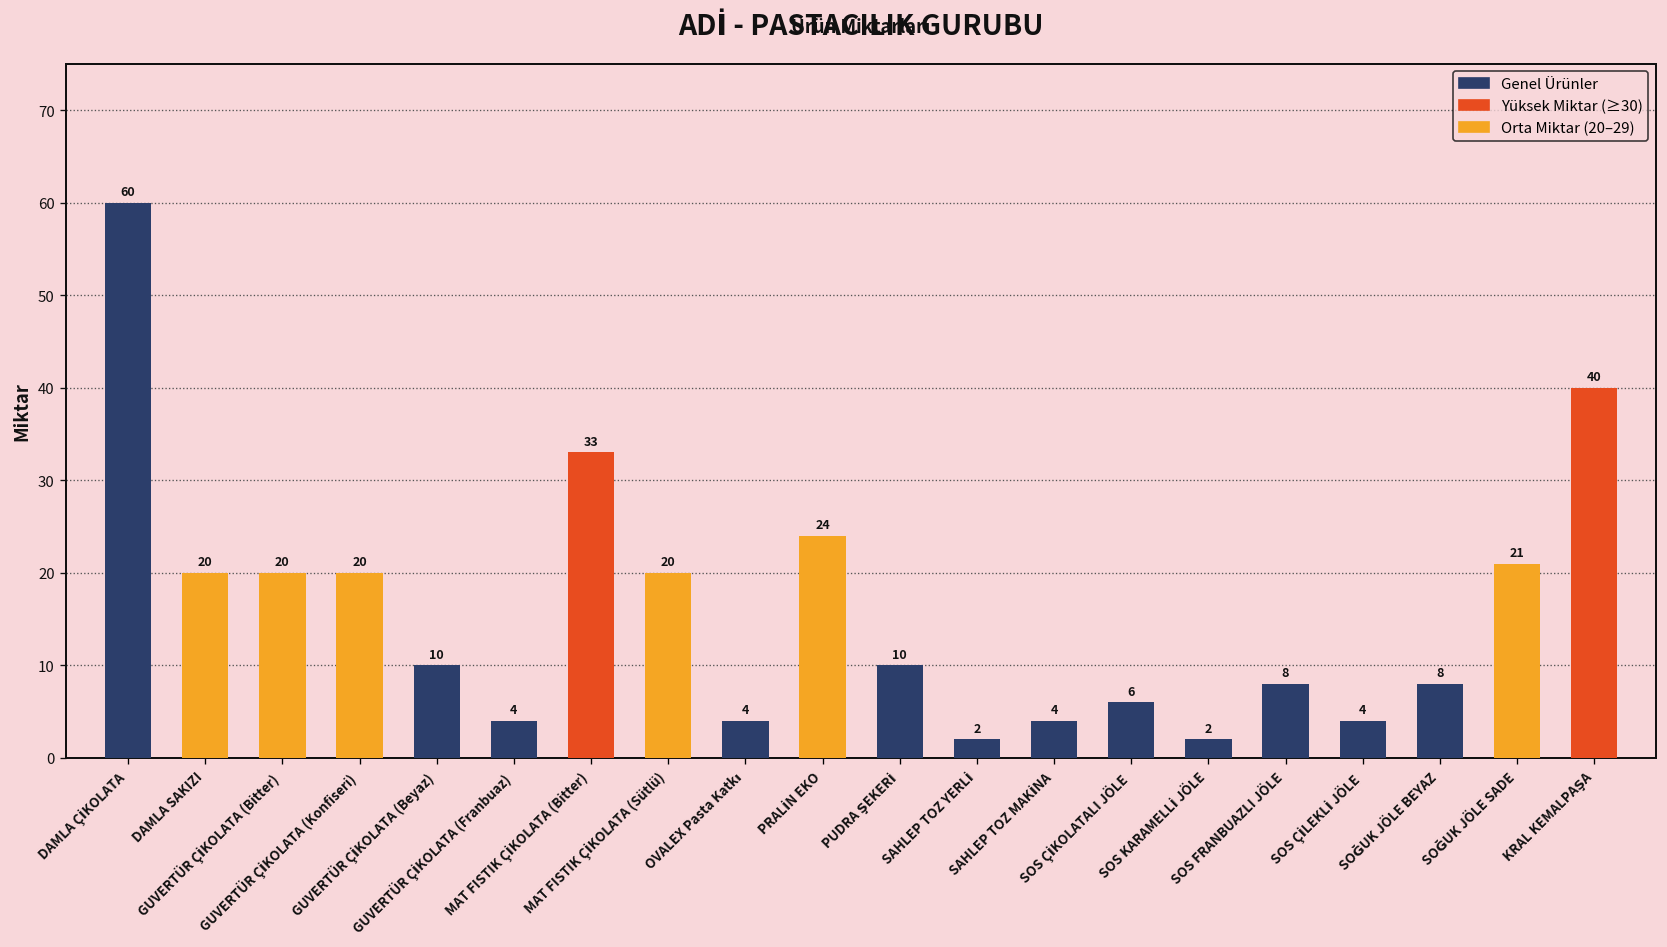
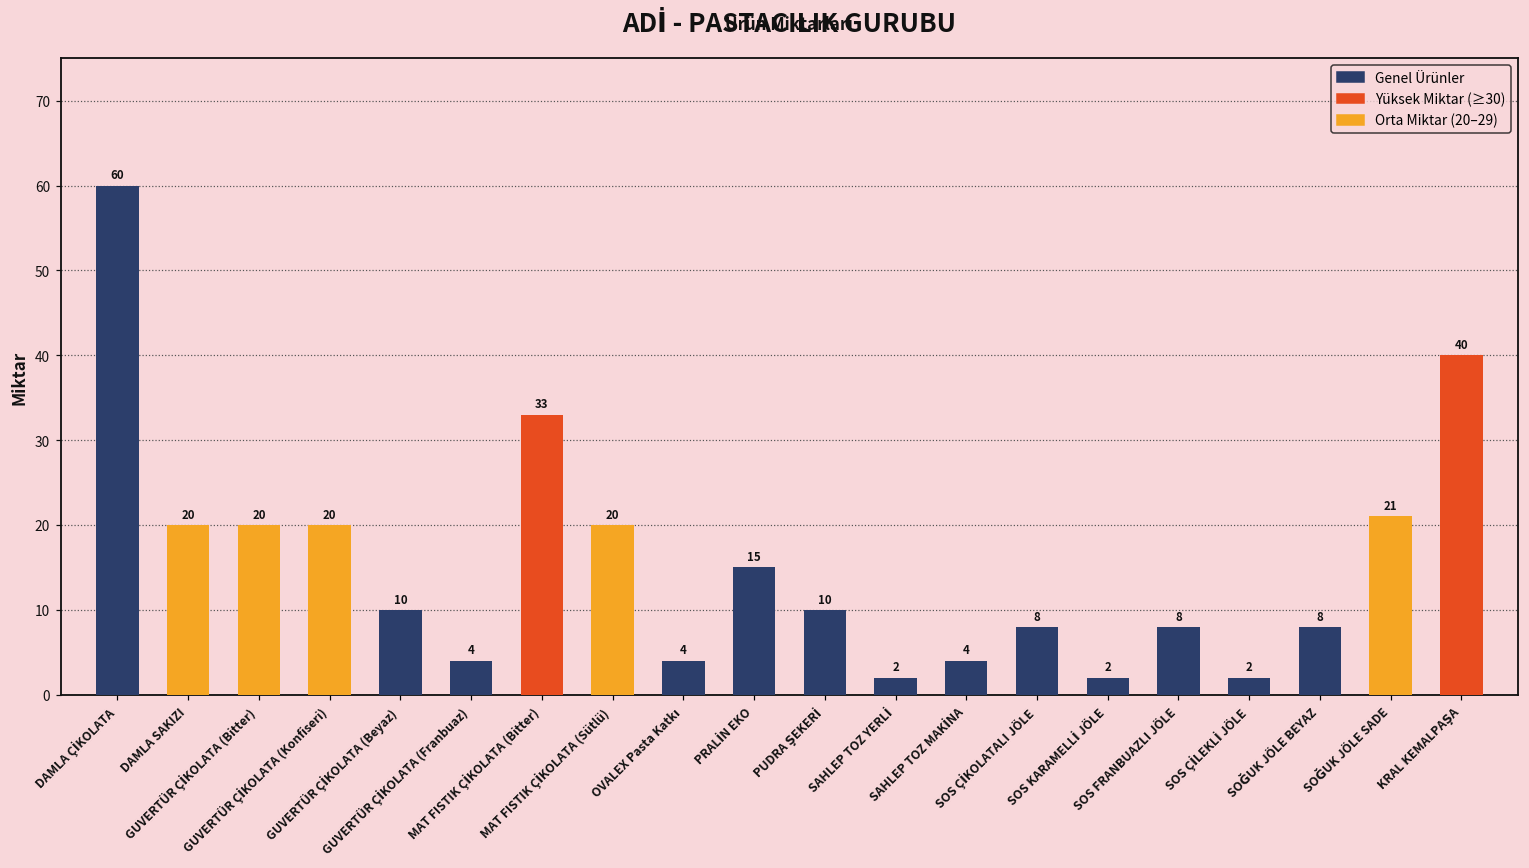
  {
    "DAMLA ÇİKOLATA": 60,
    "DAMLA SAKIZI": 20,
    "GUVERTÜR ÇİKOLATA (Bitter)": 20,
    "GUVERTÜR ÇİKOLATA (Konfiseri)": 20,
    "GUVERTÜR ÇİKOLATA (Beyaz)": 10,
    "GUVERTÜR ÇİKOLATA (Franbuaz)": 4,
    "MAT FISTIK ÇİKOLATA (Bitter)": 33,
    "MAT FISTIK ÇİKOLATA (Sütlü)": 20,
    "OVALEX Pasta Katkı": 4,
-   "PRALİN EKO": 24,
+   "PRALİN EKO": 15,
    "PUDRA ŞEKERİ": 10,
    "SAHLEP TOZ YERLİ": 2,
    "SAHLEP TOZ MAKİNA": 4,
-   "SOS ÇİKOLATALI JÖLE": 6,
+   "SOS ÇİKOLATALI JÖLE": 8,
    "SOS KARAMELLİ JÖLE": 2,
    "SOS FRANBUAZLI JÖLE": 8,
-   "SOS ÇİLEKLİ JÖLE": 4,
+   "SOS ÇİLEKLİ JÖLE": 2,
    "SOĞUK JÖLE BEYAZ": 8,
    "SOĞUK JÖLE SADE": 21,
    "KRAL KEMALPAŞA": 40
  }
